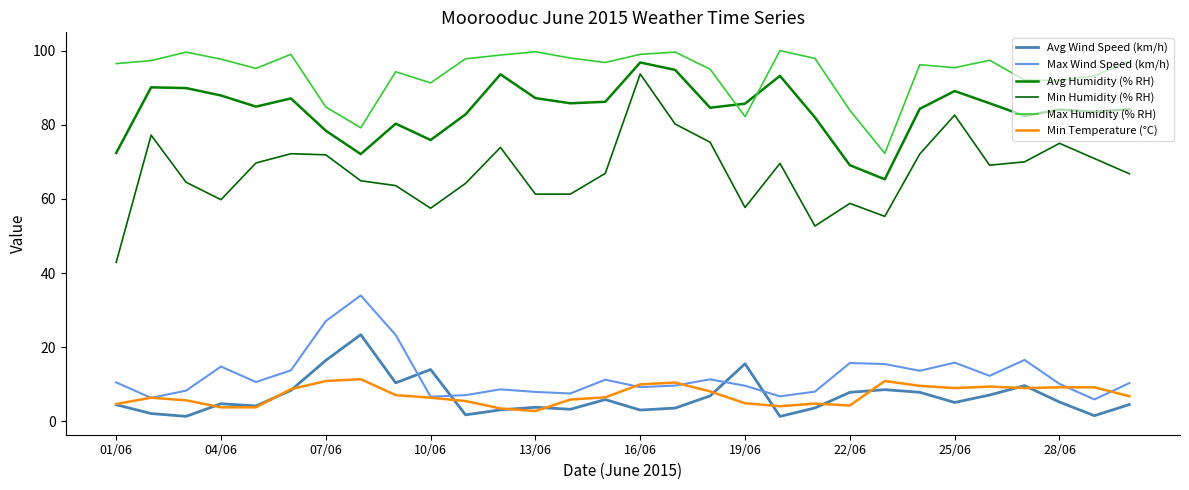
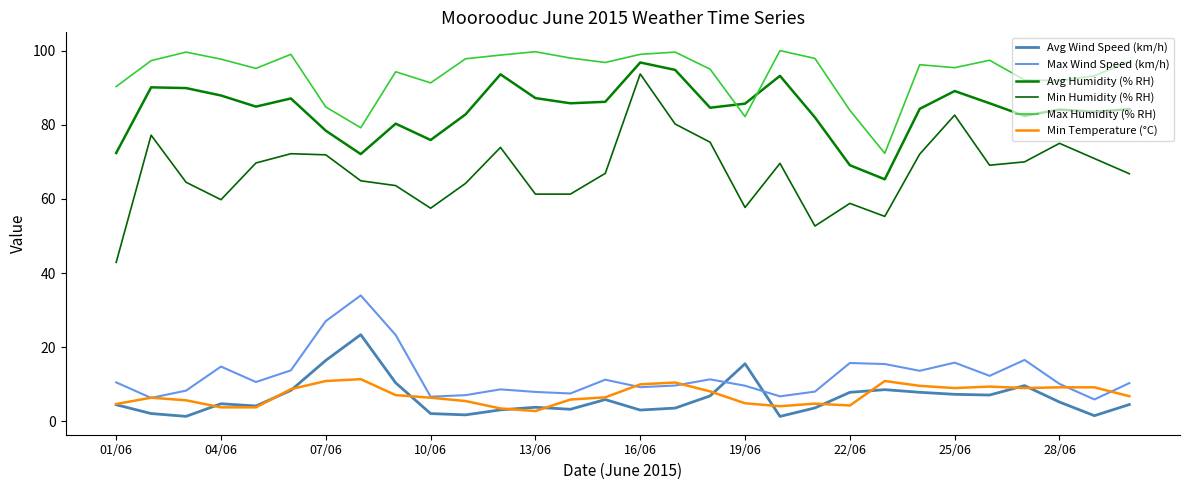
  {
    "Avg Wind Speed (km/h)": {
      "04/06": 5,
      "07/06": 16,
-     "10/06": 14,
+     "10/06": 2,
      "13/06": 4,
      "16/06": 3,
      "19/06": 16,
      "22/06": 8,
-     "25/06": 5,
+     "25/06": 7,
      "28/06": 5
    },
    "Max Wind Speed (km/h)": {
      "01/06": 11,
      "04/06": 15,
      "07/06": 27,
      "13/06": 8,
      "16/06": 9,
      "19/06": 10,
      "22/06": 16,
      "25/06": 16,
      "28/06": 10
    },
    "Max Humidity (% RH)": {
-     "01/06": 97,
+     "01/06": 90,
      "04/06": 98,
      "07/06": 85,
      "10/06": 91,
      "13/06": 100,
      "16/06": 99,
      "19/06": 82,
      "22/06": 84,
      "25/06": 95
    },
    "Min Temperature (°C)": {
      "04/06": 4,
      "07/06": 11,
      "13/06": 3,
      "16/06": 10,
      "19/06": 5,
      "22/06": 4,
      "25/06": 9,
      "28/06": 9
    }
  }
